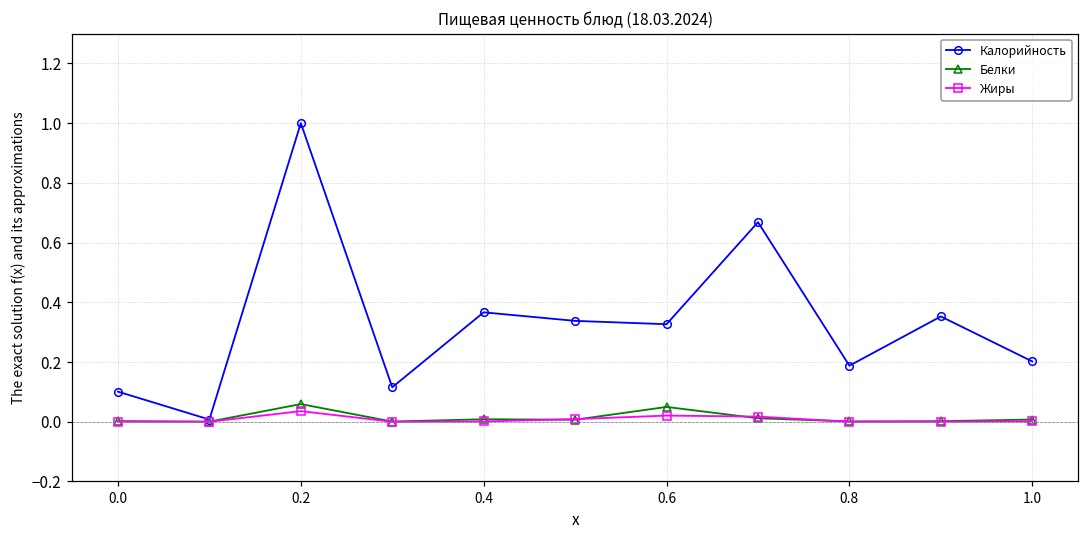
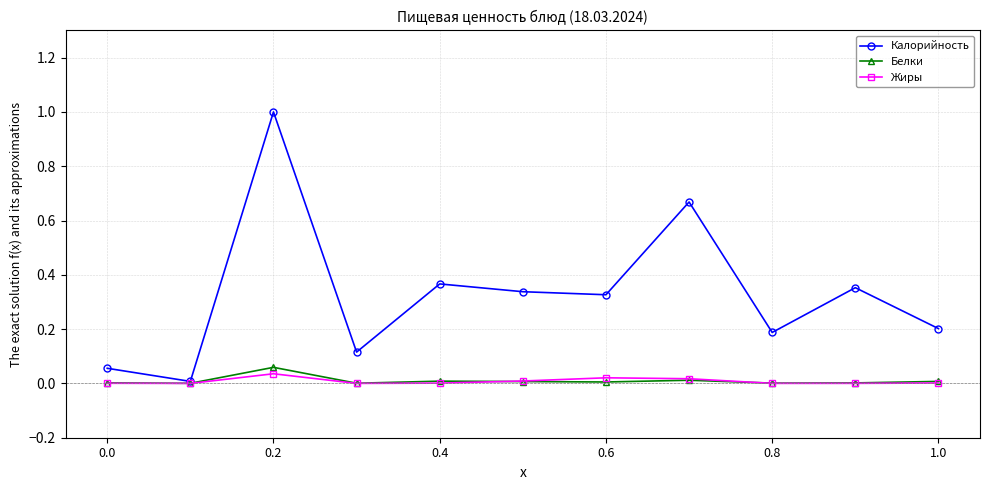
  {
    "Калорийность": {
-     "0.0": 0.10,
+     "0.0": 0.06,
      "0.2": 1.00,
      "0.4": 0.37,
      "0.6": 0.33,
      "0.8": 0.19,
      "1.0": 0.20
    },
    "Белки": {
      "0.2": 0.06,
-     "0.6": 0.05
+     "0.6": 0.01
    },
    "Жиры": {
      "0.2": 0.04,
      "0.6": 0.02
    }
  }
